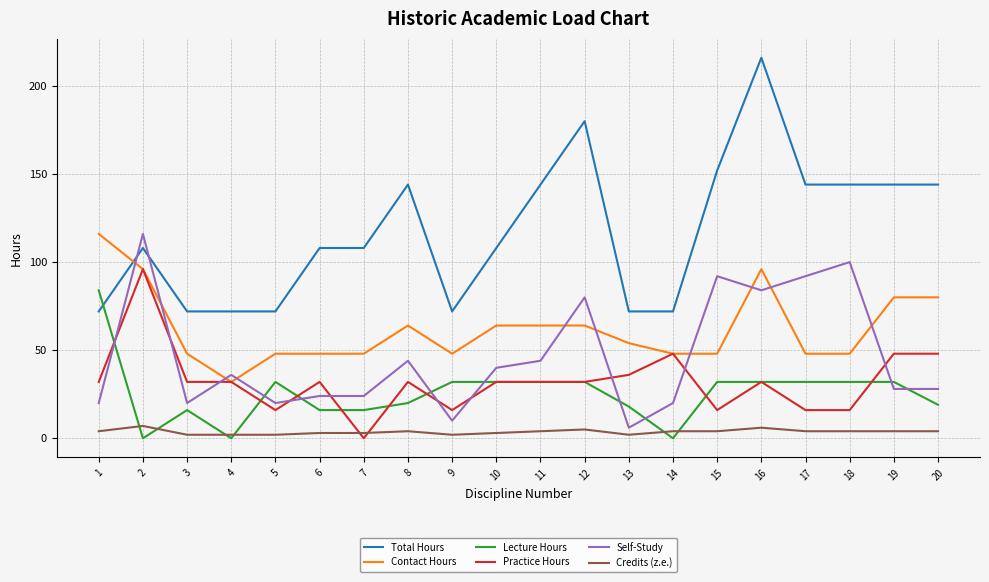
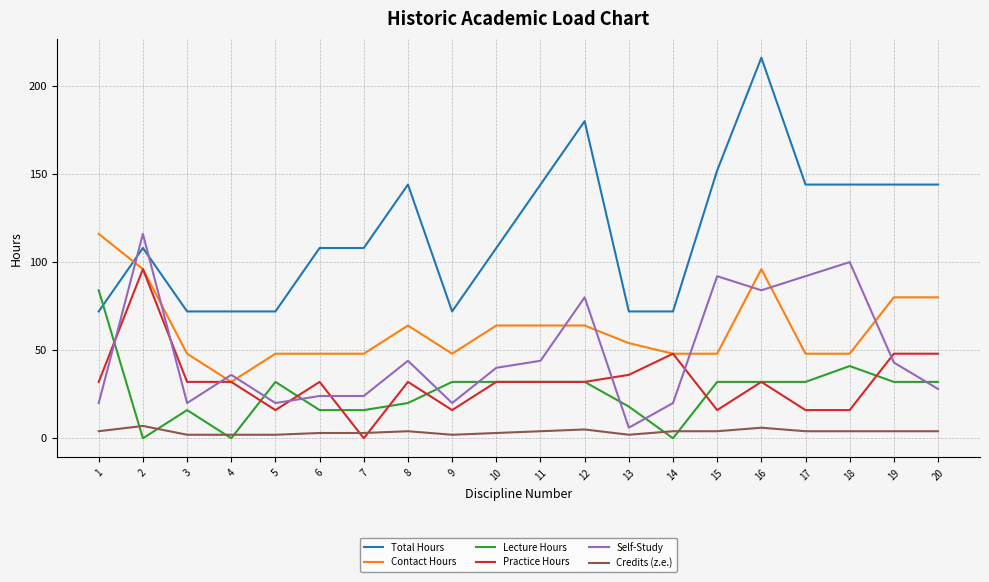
  {
    "Total Hours": {
      "1": 72,
      "2": 108,
      "3": 72,
      "4": 72,
      "5": 72,
      "6": 108,
      "7": 108,
      "8": 144,
      "9": 72,
      "10": 108,
      "11": 144,
      "12": 180,
      "13": 72,
      "14": 72,
      "15": 152,
      "16": 216,
      "17": 144,
      "18": 144,
      "19": 144,
      "20": 144
    },
    "Contact Hours": {
      "1": 116,
      "3": 48,
      "5": 48,
      "6": 48,
      "7": 48,
      "8": 64,
      "9": 48,
      "10": 64,
      "11": 64,
      "12": 64,
      "13": 54,
      "15": 48,
      "16": 96,
      "17": 48,
      "18": 48,
      "19": 80,
      "20": 80
    },
    "Lecture Hours": {
      "1": 84,
      "2": 0,
      "3": 16,
      "4": 0,
      "5": 32,
      "6": 16,
      "7": 16,
      "8": 20,
      "9": 32,
      "13": 18,
      "14": 0,
      "15": 32,
      "17": 32,
-     "18": 32,
+     "18": 41,
      "19": 32,
-     "20": 19
+     "20": 32
    },
    "Practice Hours": {
      "1": 32,
      "3": 32,
      "5": 16,
      "6": 32,
      "7": 0,
      "8": 32,
      "9": 16,
      "13": 36,
      "15": 16,
      "17": 16,
      "18": 16,
      "19": 48,
      "20": 48
    },
    "Self-Study": {
      "1": 20,
      "2": 116,
      "3": 20,
      "4": 36,
      "5": 20,
      "6": 24,
      "7": 24,
      "8": 44,
-     "9": 10,
+     "9": 20,
      "10": 40,
      "11": 44,
      "12": 80,
      "13": 6,
      "14": 20,
      "15": 92,
      "16": 84,
      "17": 92,
      "18": 100,
-     "19": 28,
+     "19": 43,
      "20": 28
    },
    "Credits (z.e.)": {
      "1": 4,
      "2": 7,
      "3": 2,
      "4": 2,
      "5": 2,
      "6": 3,
      "7": 3,
      "8": 4,
      "9": 2,
      "10": 3,
      "11": 4,
      "12": 5,
      "13": 2,
      "14": 4,
      "15": 4,
      "16": 6,
      "17": 4,
      "18": 4,
      "19": 4,
      "20": 4
    }
  }
